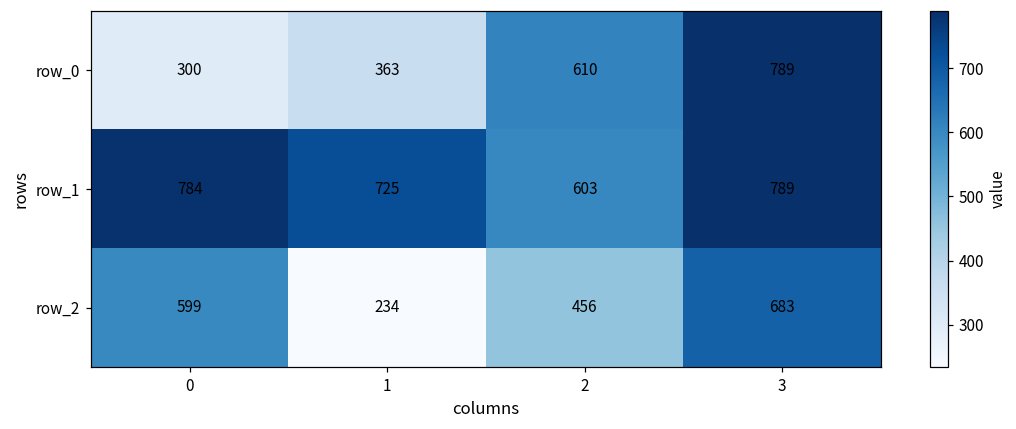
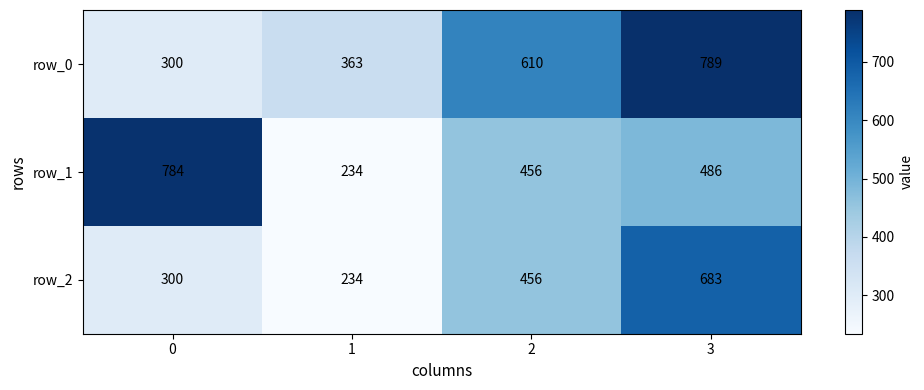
  {
    "row_0": {
      "0": 300,
      "1": 363,
      "2": 610,
      "3": 789
    },
    "row_1": {
      "0": 784,
-     "1": 725,
-     "2": 603,
-     "3": 789
+     "1": 234,
+     "2": 456,
+     "3": 486
    },
    "row_2": {
-     "0": 599,
+     "0": 300,
      "1": 234,
      "2": 456,
      "3": 683
    }
  }
